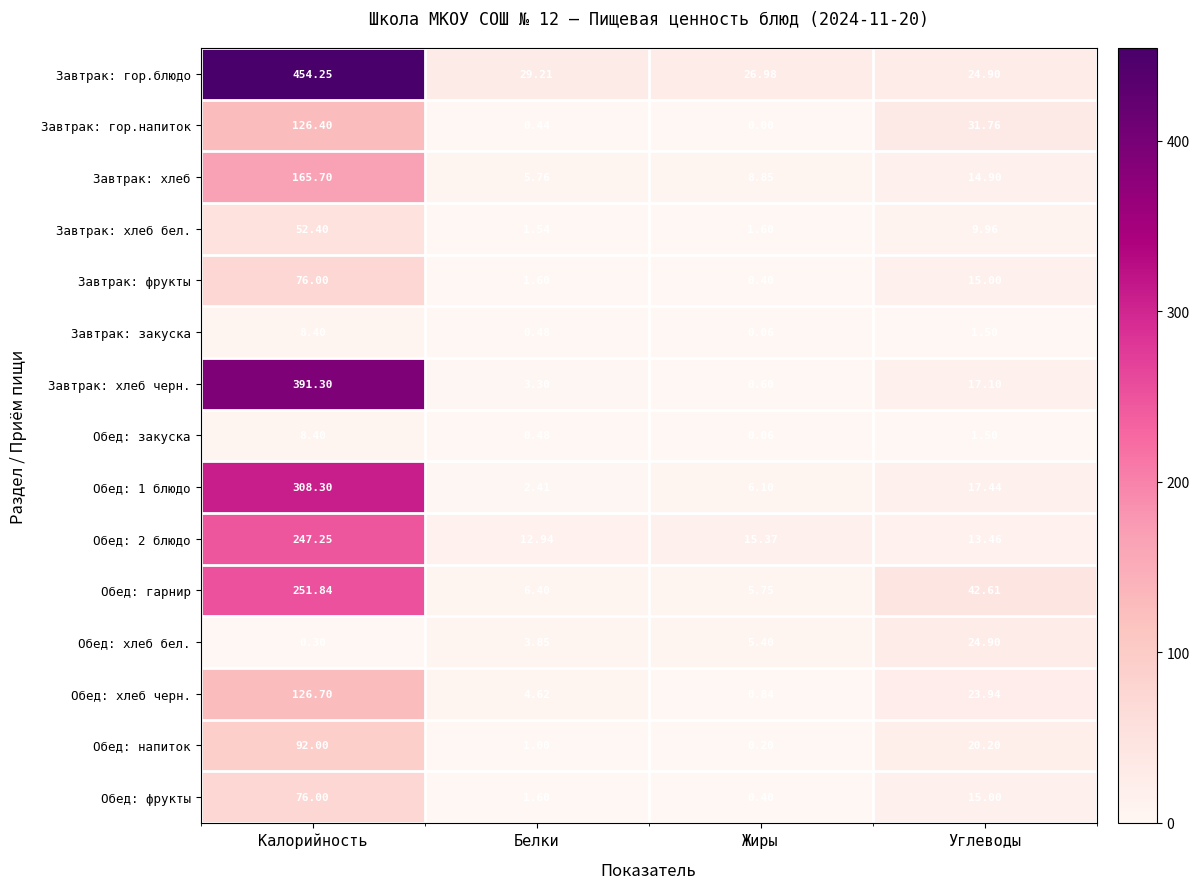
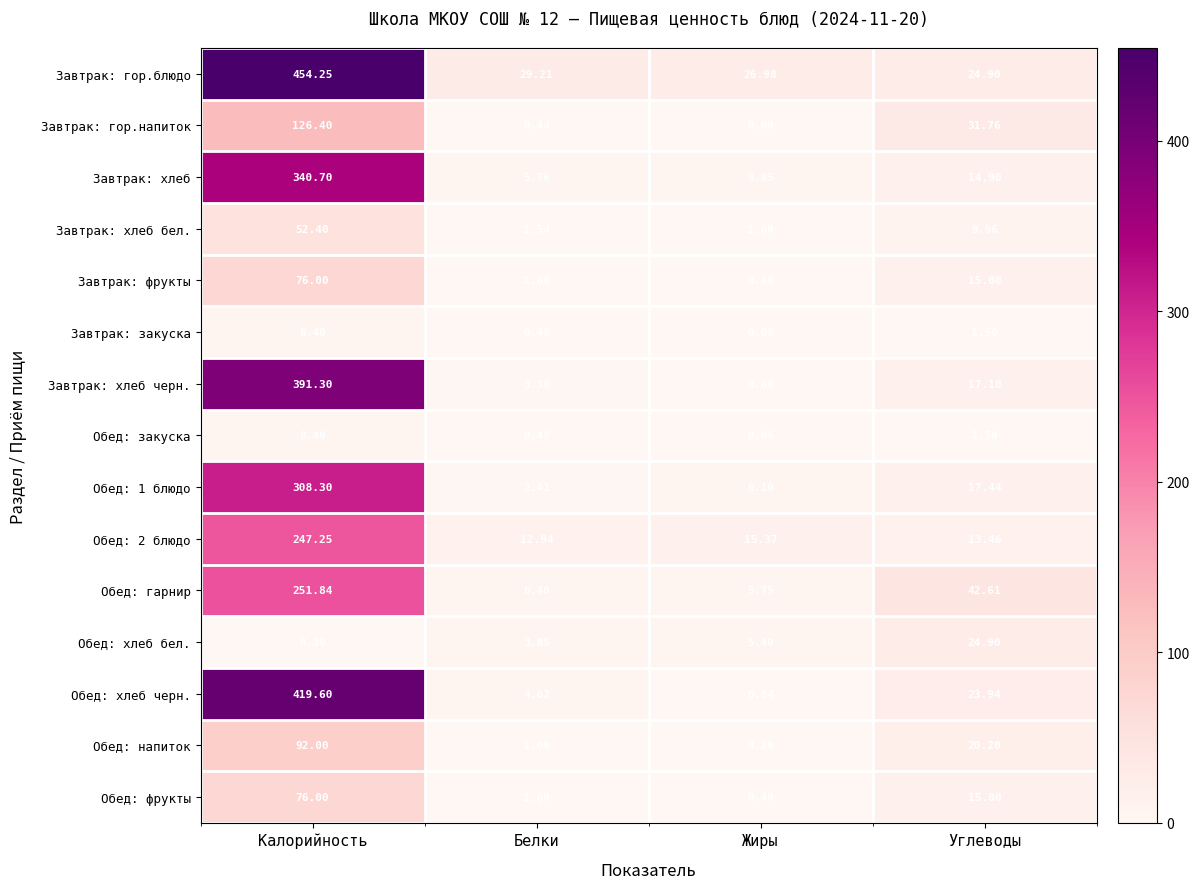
  {
    "Завтрак: гор.блюдо": {
      "Калорийность": 454.25
    },
    "Завтрак: гор.напиток": {
      "Калорийность": 126.40
    },
    "Завтрак: хлеб": {
-     "Калорийность": 165.70
+     "Калорийность": 340.70
    },
    "Завтрак: хлеб черн.": {
      "Калорийность": 391.30
    },
    "Обед: 1 блюдо": {
      "Калорийность": 308.30
    },
    "Обед: 2 блюдо": {
      "Калорийность": 247.25
    },
    "Обед: гарнир": {
      "Калорийность": 251.84
    },
    "Обед: хлеб черн.": {
-     "Калорийность": 126.70
+     "Калорийность": 419.60
    },
    "Обед: напиток": {
      "Калорийность": 92.00
    }
  }
